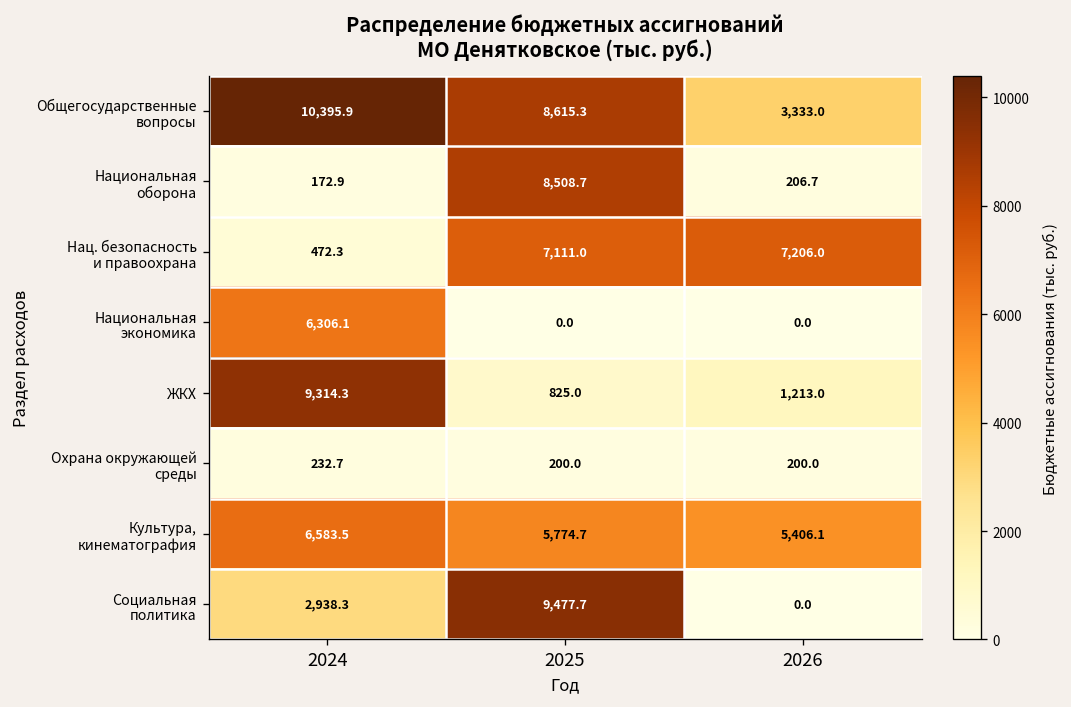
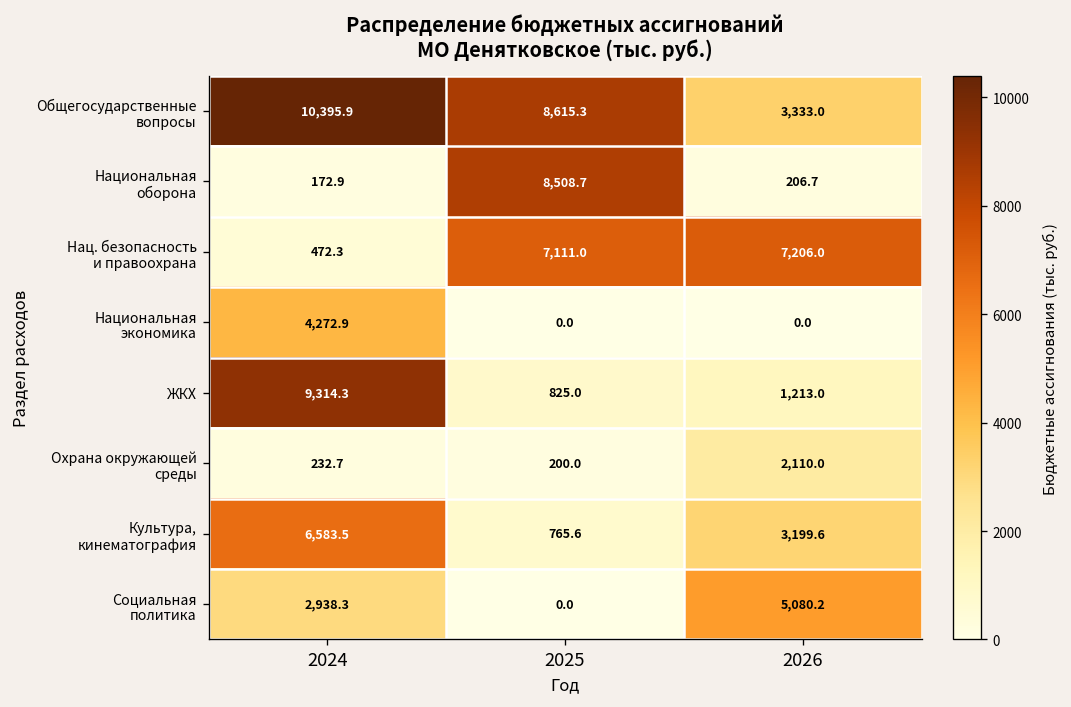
  {
    "Общегосударственные вопросы": {
      "2024": "10,395.9",
      "2025": "8,615.3",
      "2026": "3,333.0"
    },
    "Национальная оборона": {
      "2024": "172.9",
      "2025": "8,508.7",
      "2026": "206.7"
    },
    "Нац. безопасность и правоохрана": {
      "2024": "472.3",
      "2025": "7,111.0",
      "2026": "7,206.0"
    },
    "Национальная экономика": {
-     "2024": "6,306.1",
+     "2024": "4,272.9",
      "2025": "0.0",
      "2026": "0.0"
    },
    "ЖКХ": {
      "2024": "9,314.3",
      "2025": "825.0",
      "2026": "1,213.0"
    },
    "Охрана окружающей среды": {
      "2024": "232.7",
      "2025": "200.0",
-     "2026": "200.0"
+     "2026": "2,110.0"
    },
    "Культура, кинематография": {
      "2024": "6,583.5",
-     "2025": "5,774.7",
-     "2026": "5,406.1"
+     "2025": "765.6",
+     "2026": "3,199.6"
    },
    "Социальная политика": {
      "2024": "2,938.3",
-     "2025": "9,477.7",
-     "2026": "0.0"
+     "2025": "0.0",
+     "2026": "5,080.2"
    }
  }
